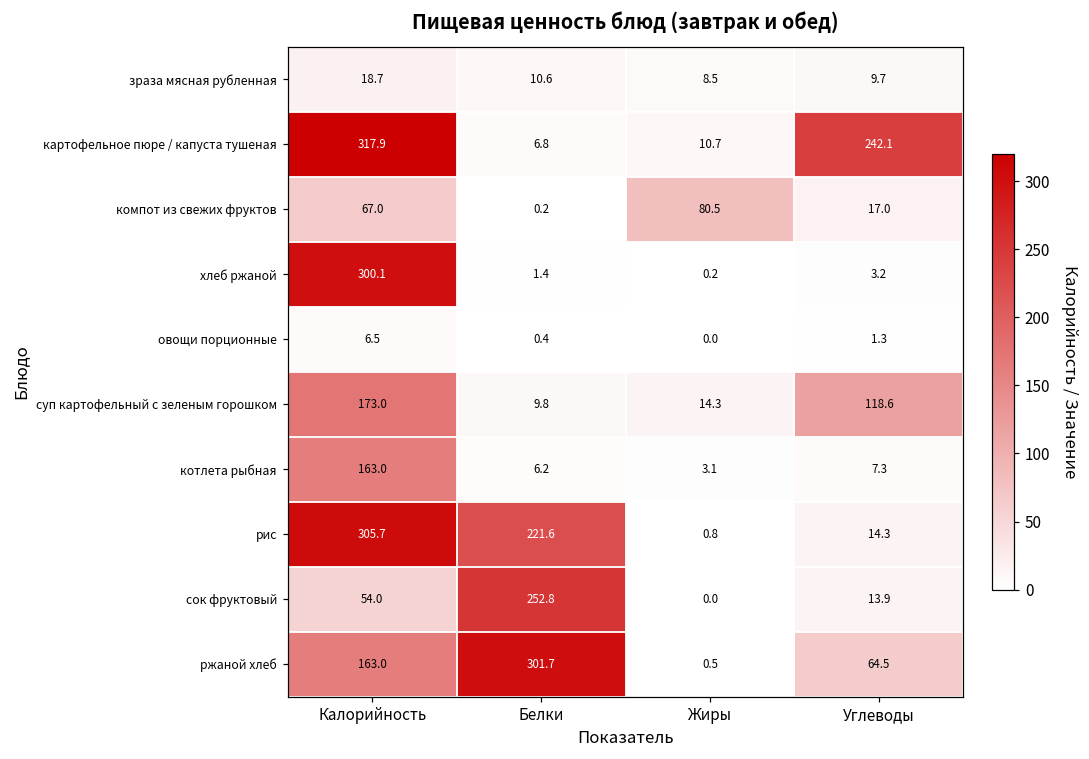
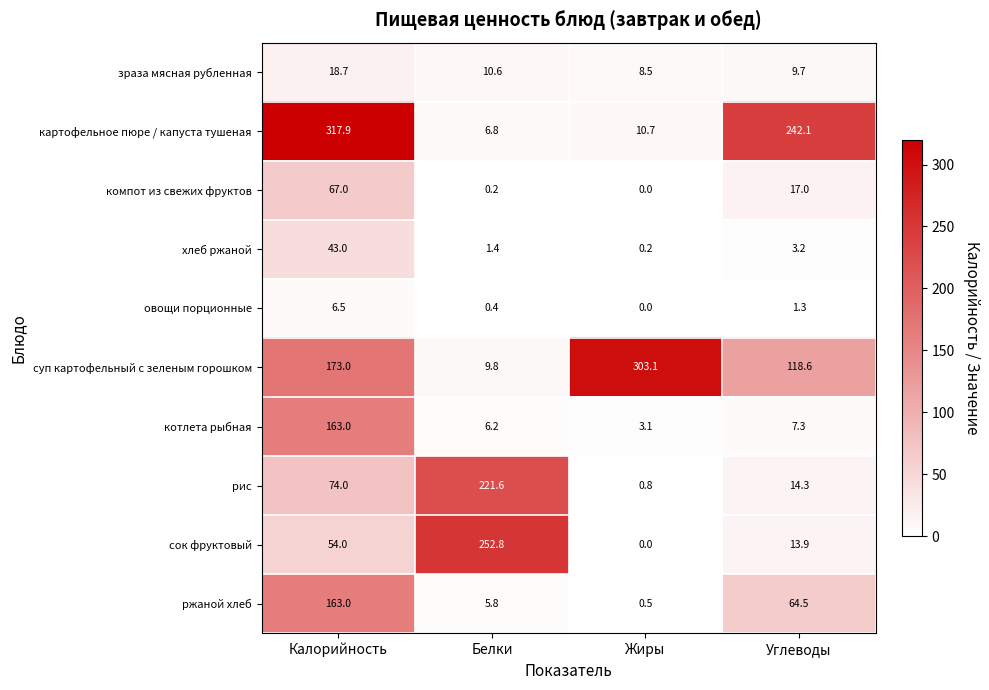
  {
    "зраза мясная рубленная": {
      "Калорийность": 18.7,
      "Белки": 10.6,
      "Жиры": 8.5,
      "Углеводы": 9.7
    },
    "картофельное пюре / капуста тушеная": {
      "Калорийность": 317.9,
      "Белки": 6.8,
      "Жиры": 10.7,
      "Углеводы": 242.1
    },
    "компот из свежих фруктов": {
      "Калорийность": 67.0,
      "Белки": 0.2,
-     "Жиры": 80.5,
+     "Жиры": 0.0,
      "Углеводы": 17.0
    },
    "хлеб ржаной": {
-     "Калорийность": 300.1,
+     "Калорийность": 43.0,
      "Белки": 1.4,
      "Жиры": 0.2,
      "Углеводы": 3.2
    },
    "овощи порционные": {
      "Калорийность": 6.5,
      "Белки": 0.4,
      "Жиры": 0.0,
      "Углеводы": 1.3
    },
    "суп картофельный с зеленым горошком": {
      "Калорийность": 173.0,
      "Белки": 9.8,
-     "Жиры": 14.3,
+     "Жиры": 303.1,
      "Углеводы": 118.6
    },
    "котлета рыбная": {
      "Калорийность": 163.0,
      "Белки": 6.2,
      "Жиры": 3.1,
      "Углеводы": 7.3
    },
    "рис": {
-     "Калорийность": 305.7,
+     "Калорийность": 74.0,
      "Белки": 221.6,
      "Жиры": 0.8,
      "Углеводы": 14.3
    },
    "сок фруктовый": {
      "Калорийность": 54.0,
      "Белки": 252.8,
      "Жиры": 0.0,
      "Углеводы": 13.9
    },
    "ржаной хлеб": {
      "Калорийность": 163.0,
-     "Белки": 301.7,
+     "Белки": 5.8,
      "Жиры": 0.5,
      "Углеводы": 64.5
    }
  }
